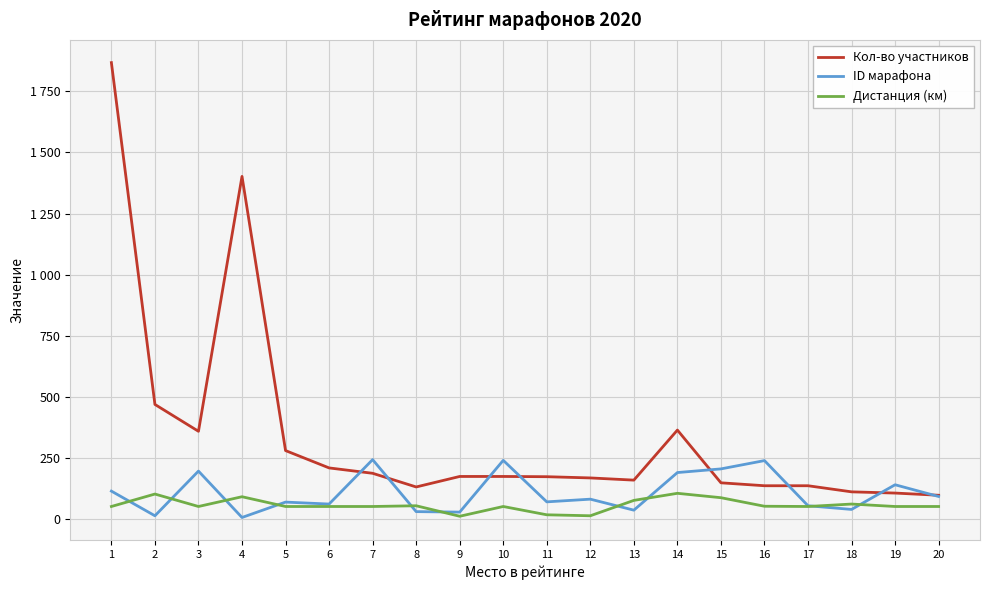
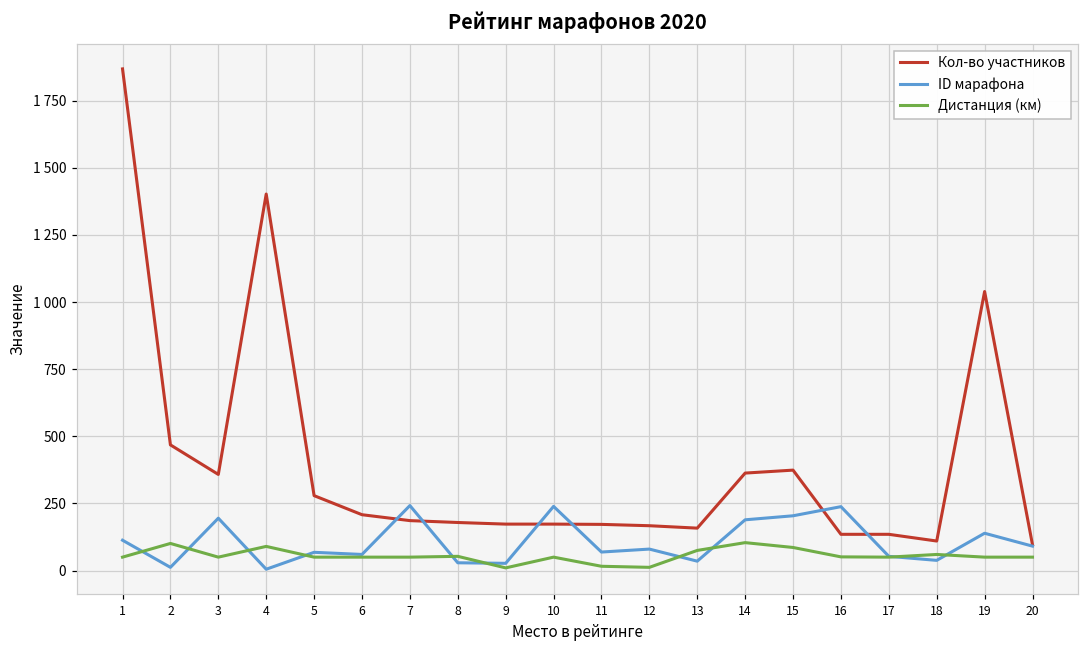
  {
    "Кол-во участников": {
      "1": 1870,
      "2": 470,
      "3": 360,
      "4": 1400,
      "5": 280,
      "6": 210,
      "7": 190,
-     "8": 130,
+     "8": 180,
      "9": 170,
      "10": 170,
      "11": 170,
      "12": 170,
      "13": 160,
      "14": 360,
-     "15": 150,
+     "15": 370,
      "16": 140,
      "17": 140,
      "18": 110,
-     "19": 110
+     "19": 1040
    },
    "ID марафона": {
      "1": 110,
      "2": 10,
      "3": 200,
      "4": 10,
      "5": 70,
      "7": 240,
      "8": 30,
      "9": 30,
      "10": 240,
      "11": 70,
      "12": 80,
      "13": 40,
      "14": 190,
      "15": 200,
      "16": 240,
      "18": 40,
      "19": 140
    },
    "Дистанция (км)": {
      "1": 50,
      "2": 100,
      "3": 50,
      "4": 90,
      "5": 50,
      "7": 50,
      "8": 50,
      "9": 10,
      "10": 50,
      "11": 20,
      "12": 10,
      "13": 80,
      "14": 100,
      "15": 90,
      "16": 50,
      "18": 60,
      "19": 50,
      "20": 50
    }
  }
